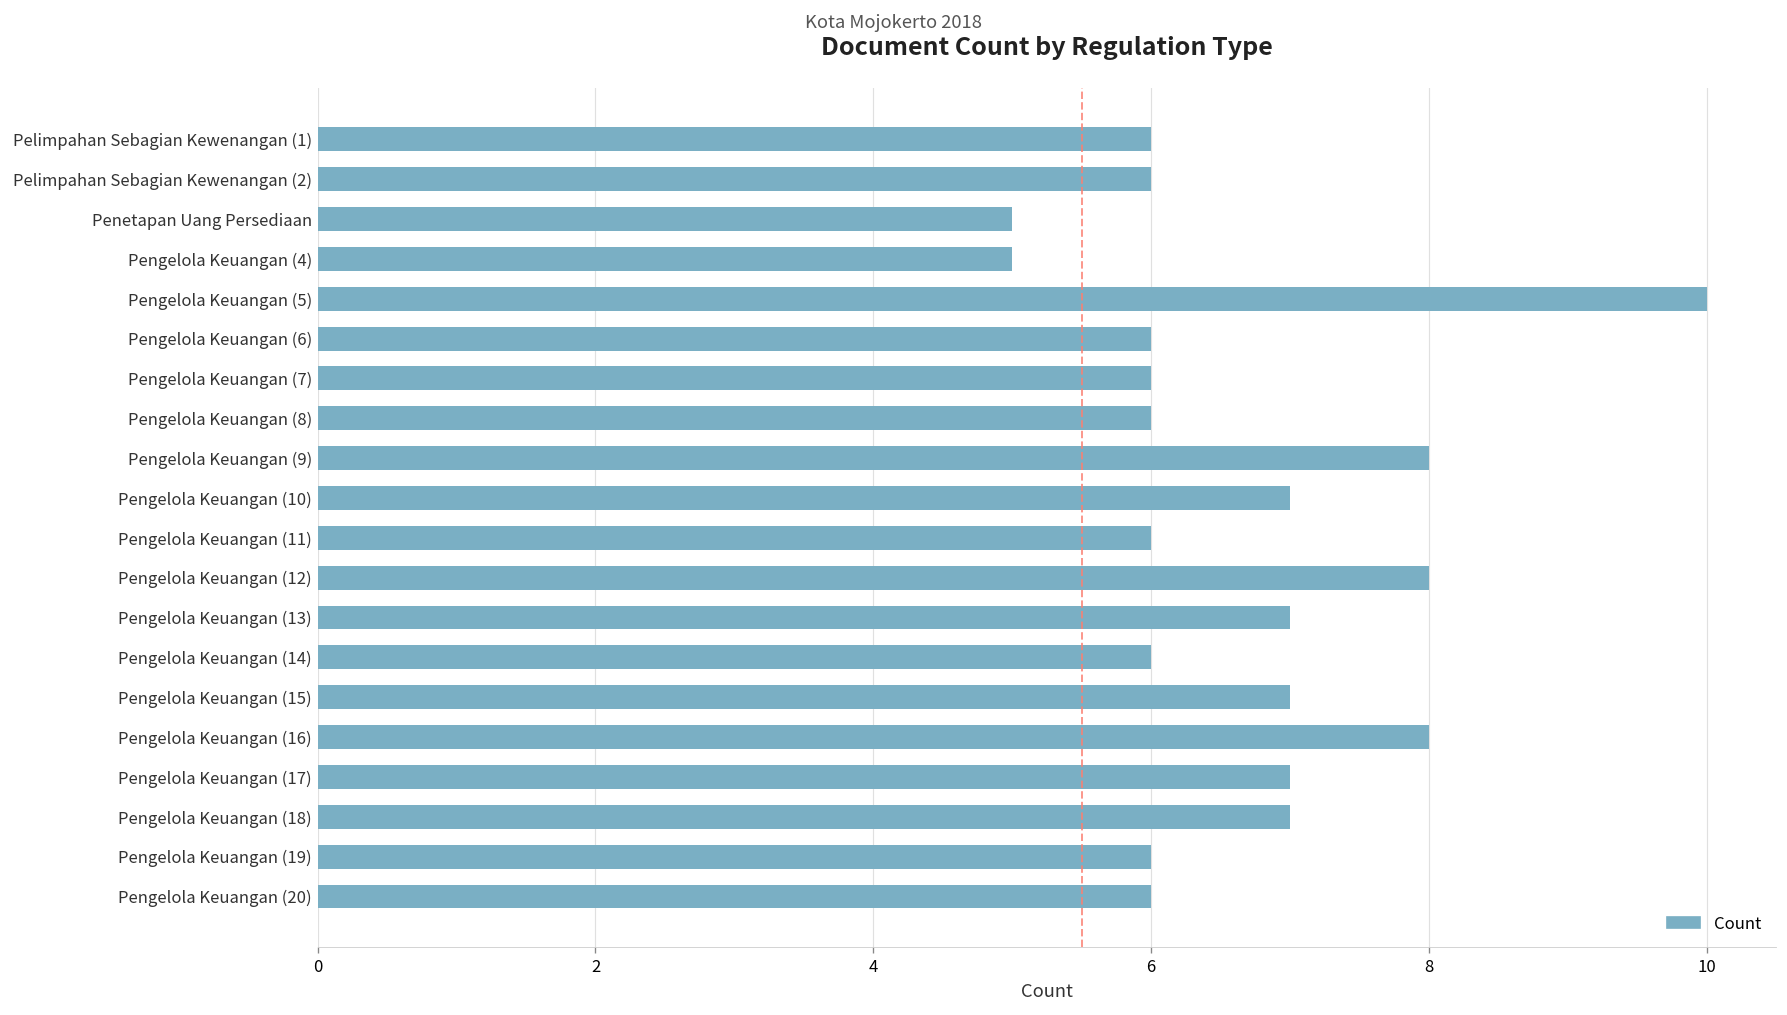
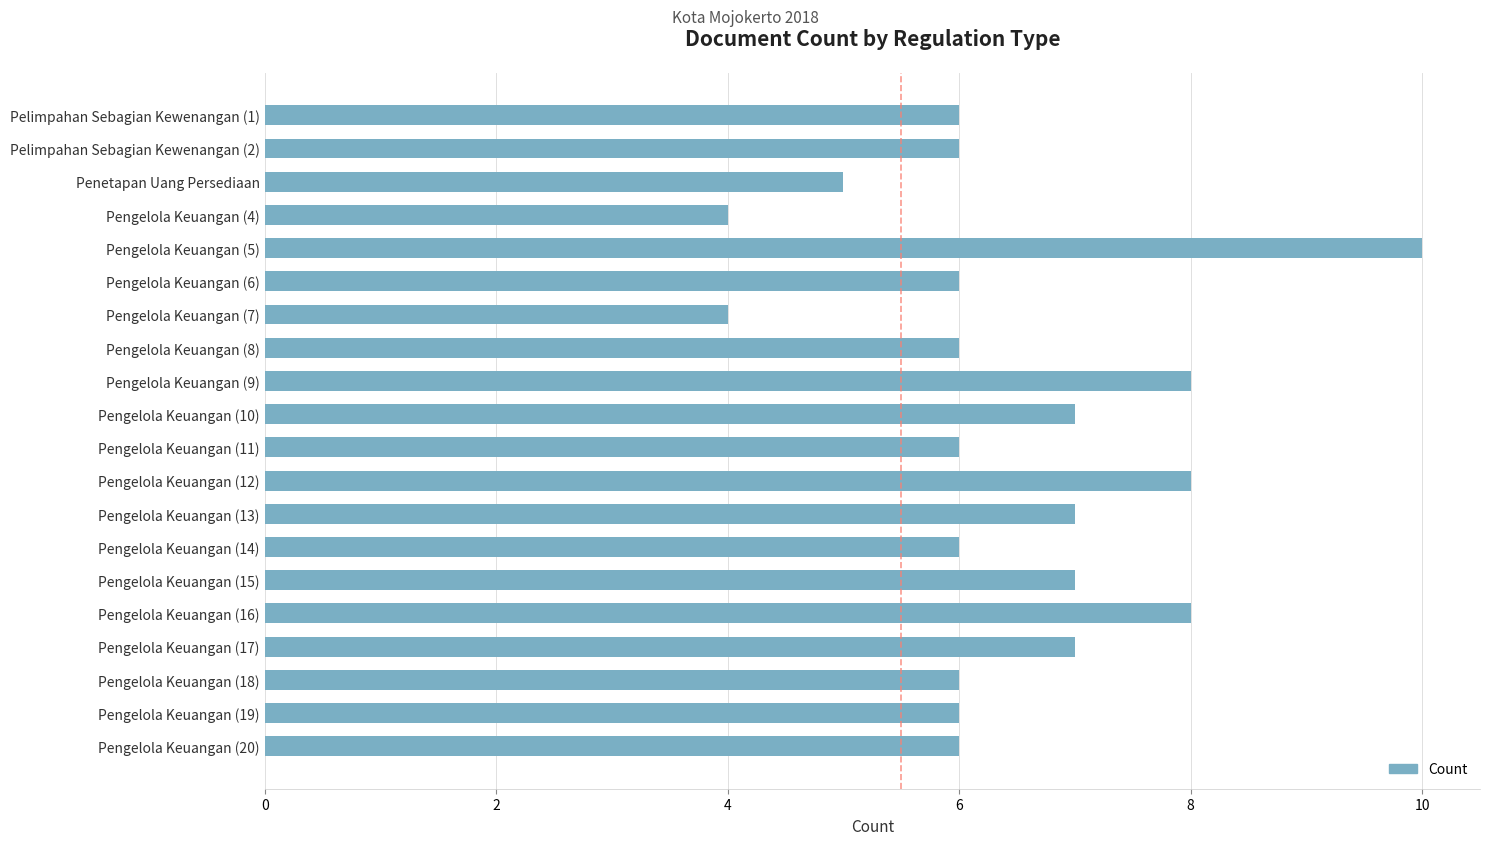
  {
    "Pelimpahan Sebagian Kewenangan (1)": 6,
    "Pelimpahan Sebagian Kewenangan (2)": 6,
    "Penetapan Uang Persediaan": 5,
-   "Pengelola Keuangan (4)": 5,
+   "Pengelola Keuangan (4)": 4,
    "Pengelola Keuangan (5)": 10,
    "Pengelola Keuangan (6)": 6,
-   "Pengelola Keuangan (7)": 6,
+   "Pengelola Keuangan (7)": 4,
    "Pengelola Keuangan (8)": 6,
    "Pengelola Keuangan (9)": 8,
    "Pengelola Keuangan (10)": 7,
    "Pengelola Keuangan (11)": 6,
    "Pengelola Keuangan (12)": 8,
    "Pengelola Keuangan (13)": 7,
    "Pengelola Keuangan (14)": 6,
    "Pengelola Keuangan (15)": 7,
    "Pengelola Keuangan (16)": 8,
    "Pengelola Keuangan (17)": 7,
-   "Pengelola Keuangan (18)": 7,
+   "Pengelola Keuangan (18)": 6,
    "Pengelola Keuangan (19)": 6,
    "Pengelola Keuangan (20)": 6
  }
